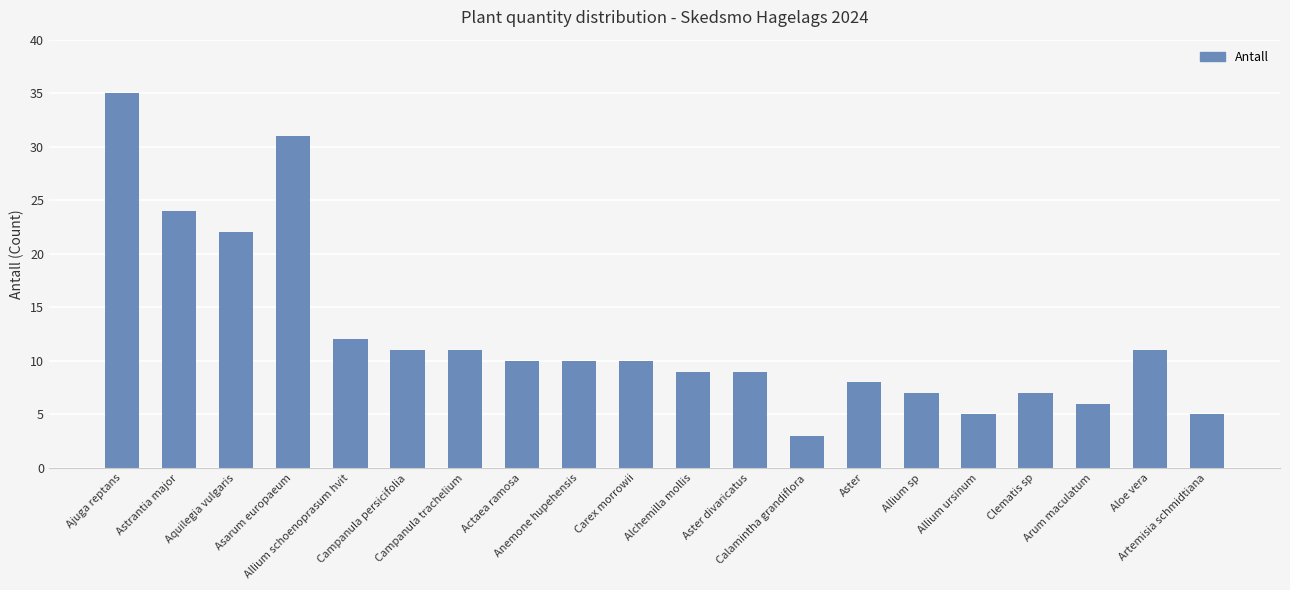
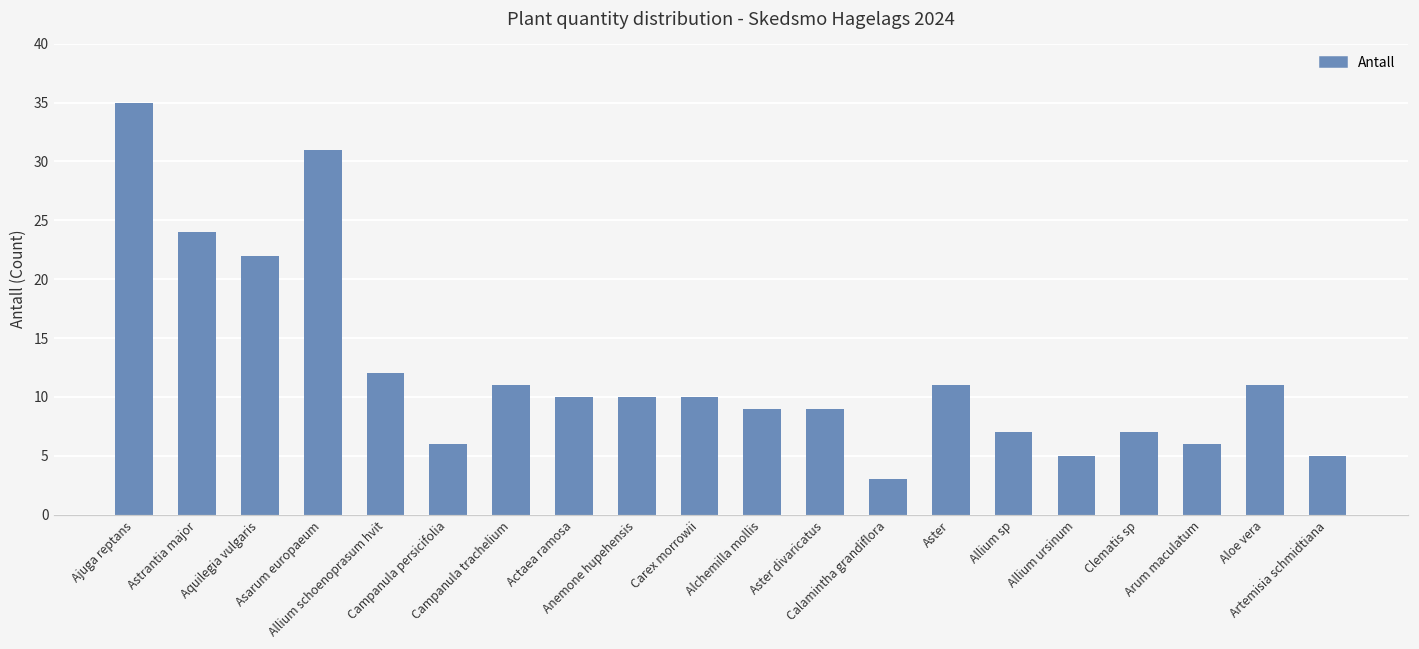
  {
    "Ajuga reptans": 35,
    "Astrantia major": 24,
    "Aquilegia vulgaris": 22,
    "Asarum europaeum": 31,
    "Allium schoenoprasum hvit": 12,
-   "Campanula persicifolia": 11,
+   "Campanula persicifolia": 6,
    "Campanula trachelium": 11,
    "Actaea ramosa": 10,
    "Anemone hupehensis": 10,
    "Carex morrowii": 10,
    "Alchemilla mollis": 9,
    "Aster divaricatus": 9,
    "Calamintha grandiflora": 3,
-   "Aster": 8,
+   "Aster": 11,
    "Allium sp": 7,
    "Allium ursinum": 5,
    "Clematis sp": 7,
    "Arum maculatum": 6,
    "Aloe vera": 11,
    "Artemisia schmidtiana": 5
  }
